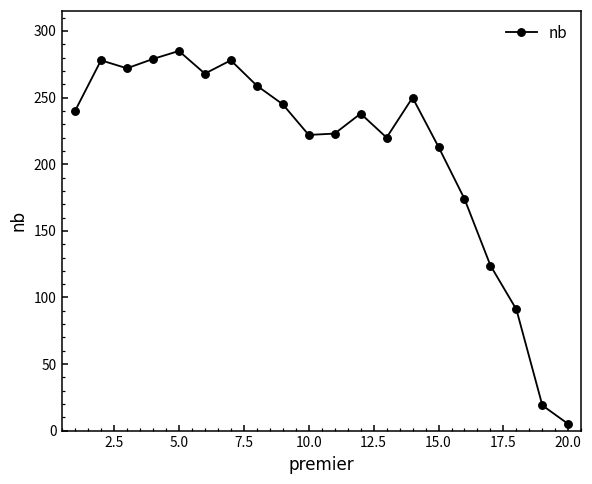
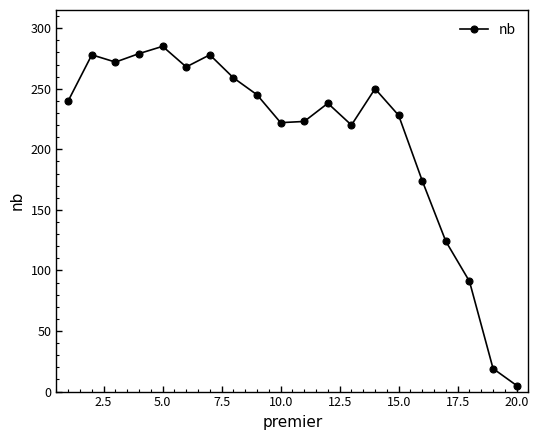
  {
    "5.0": 285,
    "10.0": 222,
-   "15.0": 213,
+   "15.0": 228,
    "20.0": 5
  }
